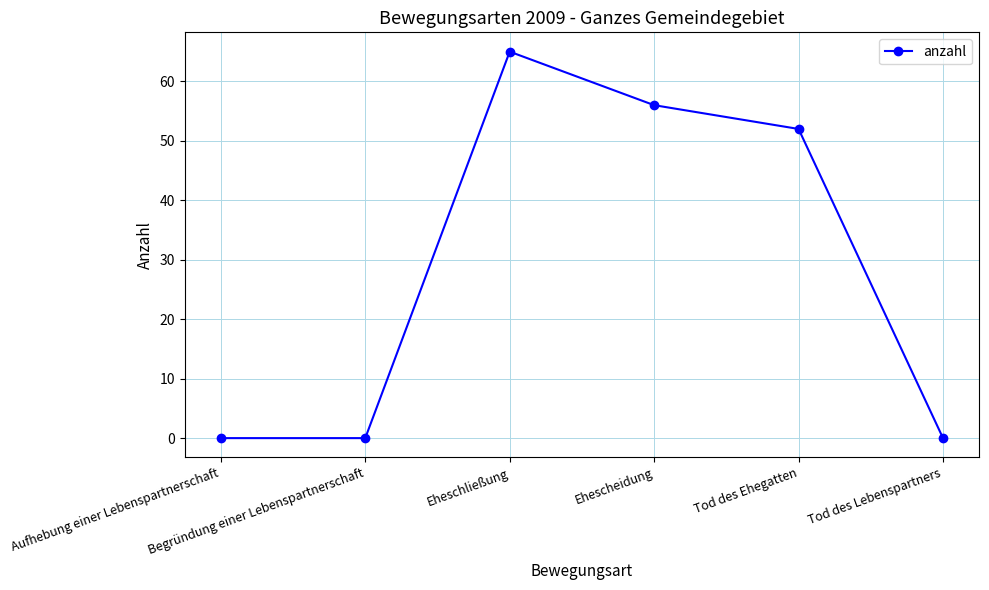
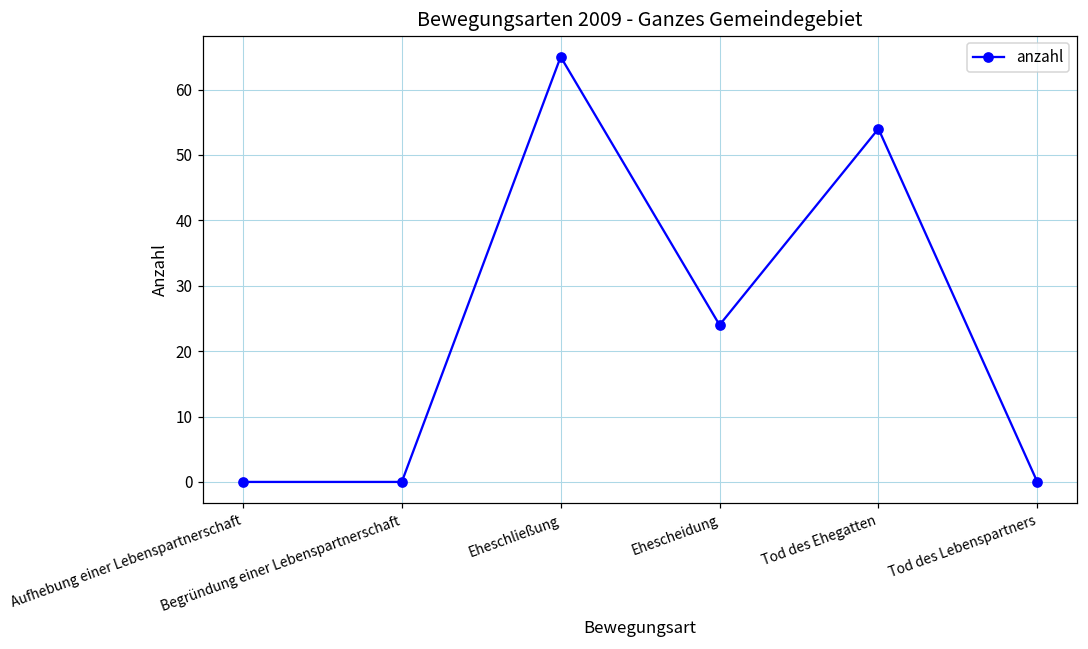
  {
    "Aufhebung einer Lebenspartnerschaft": 0,
    "Begründung einer Lebenspartnerschaft": 0,
    "Eheschließung": 65,
-   "Ehescheidung": 56,
-   "Tod des Ehegatten": 52,
+   "Ehescheidung": 24,
+   "Tod des Ehegatten": 54,
    "Tod des Lebenspartners": 0
  }
